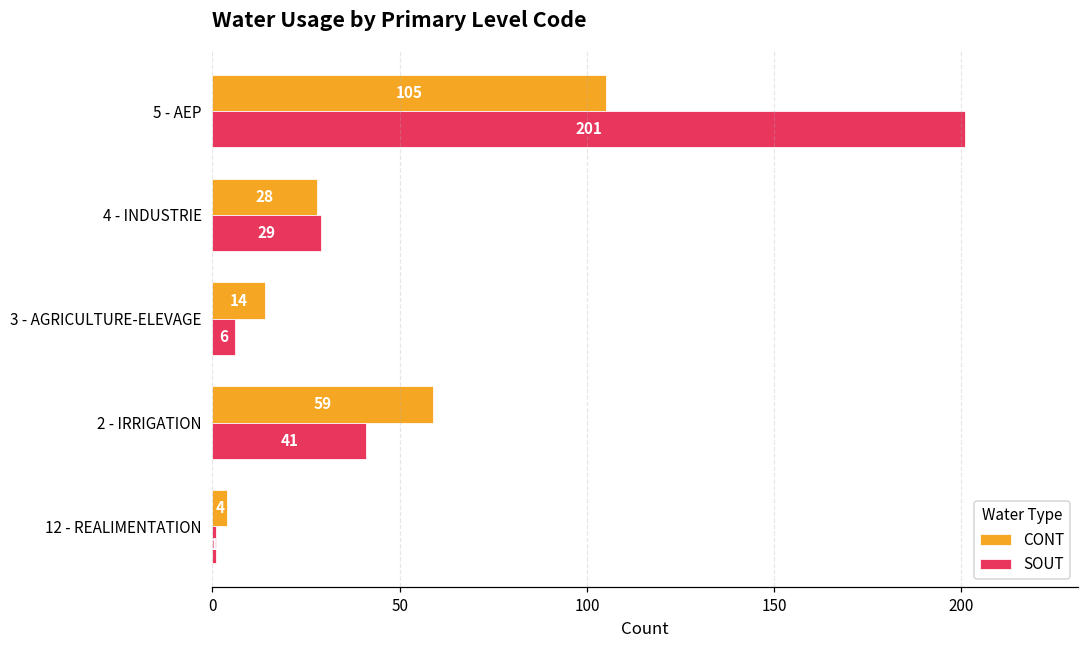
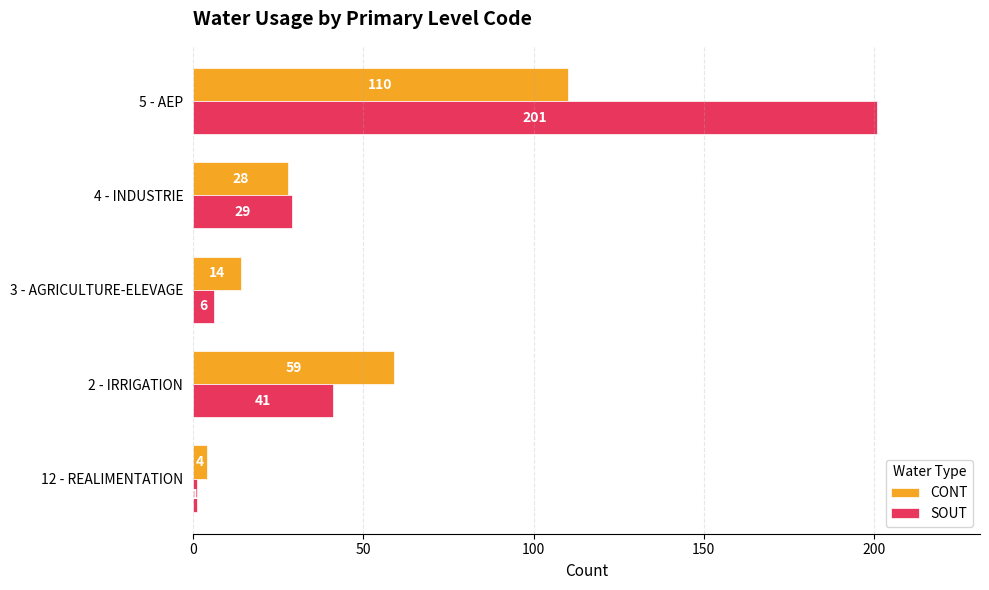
  {
    "CONT": {
-     "5 - AEP": 105,
+     "5 - AEP": 110,
      "4 - INDUSTRIE": 28,
      "3 - AGRICULTURE-ELEVAGE": 14,
      "2 - IRRIGATION": 59,
      "12 - REALIMENTATION": 4
    },
    "SOUT": {
      "5 - AEP": 201,
      "4 - INDUSTRIE": 29,
      "3 - AGRICULTURE-ELEVAGE": 6,
      "2 - IRRIGATION": 41
    }
  }
